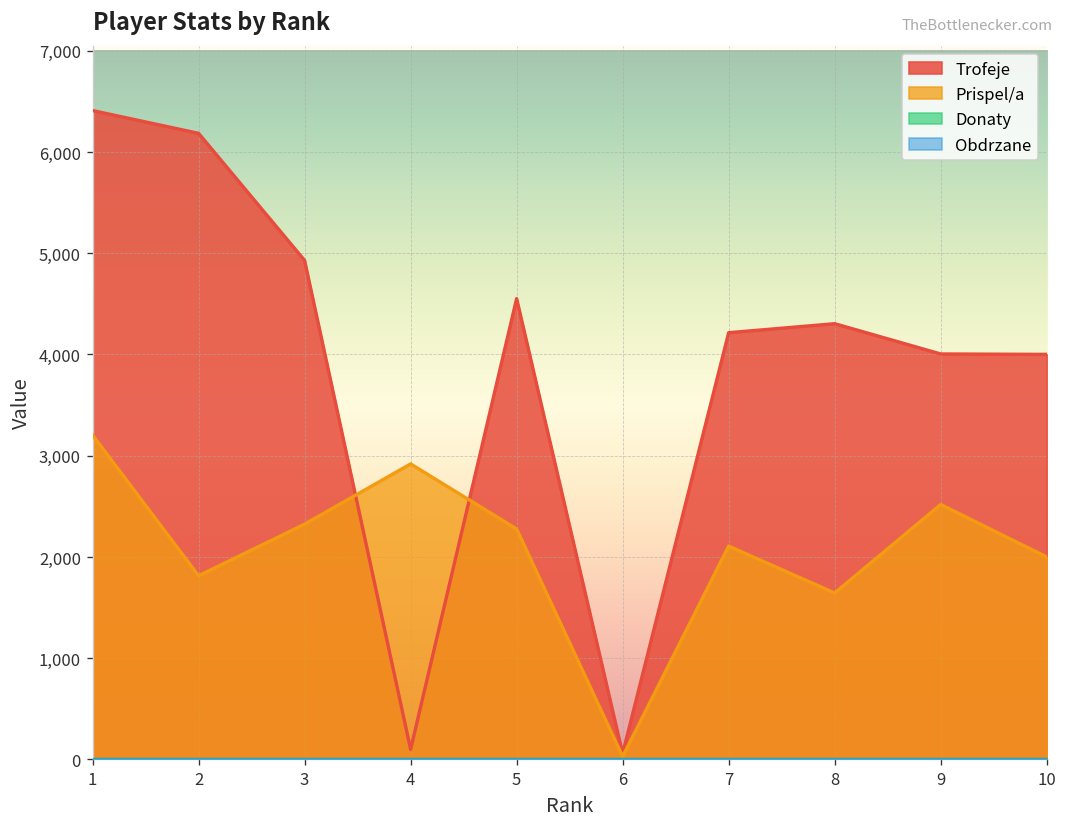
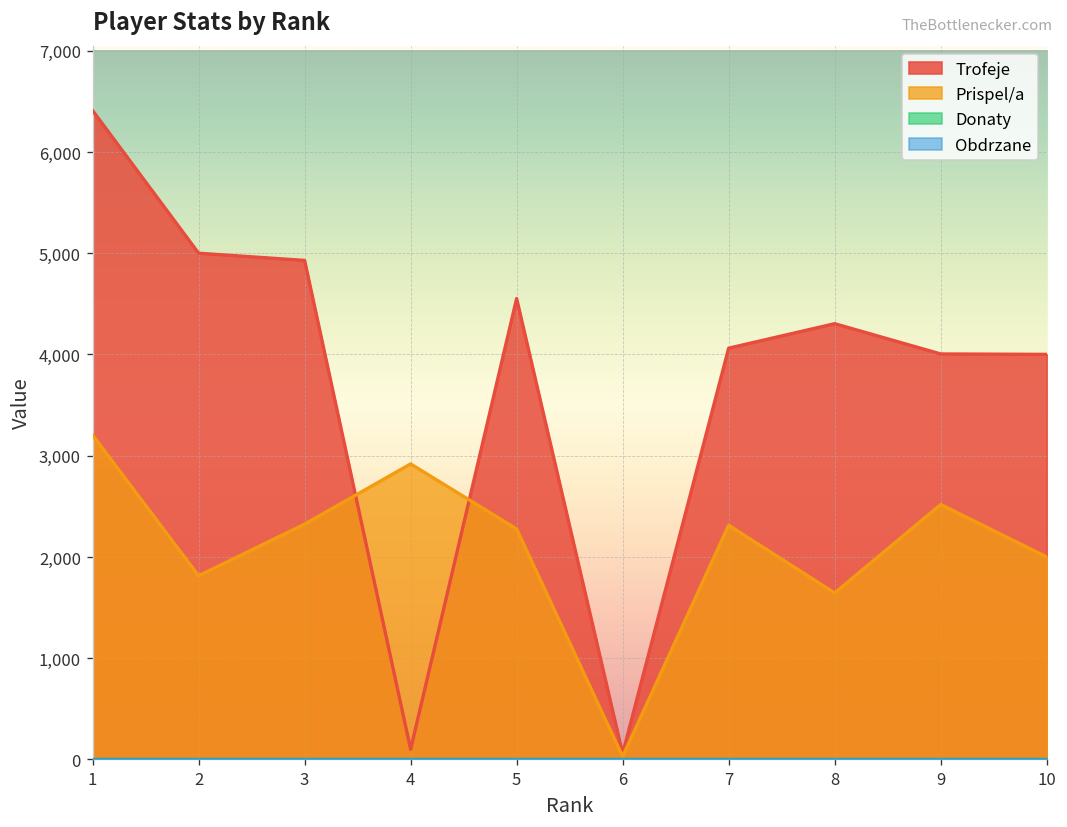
  {
    "Trofeje": {
      "1": "6,400",
-     "2": "6,200",
+     "2": "5,000",
      "3": "4,900",
      "4": "100",
      "5": "4,600",
-     "7": "4,200",
+     "7": "4,100",
      "8": "4,300",
      "9": "4,000",
      "10": "4,000"
    },
    "Prispel/a": {
      "1": "3,200",
      "2": "1,800",
      "3": "2,300",
      "4": "2,900",
      "5": "2,300",
-     "7": "2,100",
+     "7": "2,300",
      "8": "1,600",
      "9": "2,500",
      "10": "2,000"
    },
    "Obdrzane": {
      "1": "0",
      "2": "0",
      "3": "0",
      "4": "0",
      "5": "0",
      "7": "0",
      "8": "0",
      "9": "0",
      "10": "0"
    }
  }
